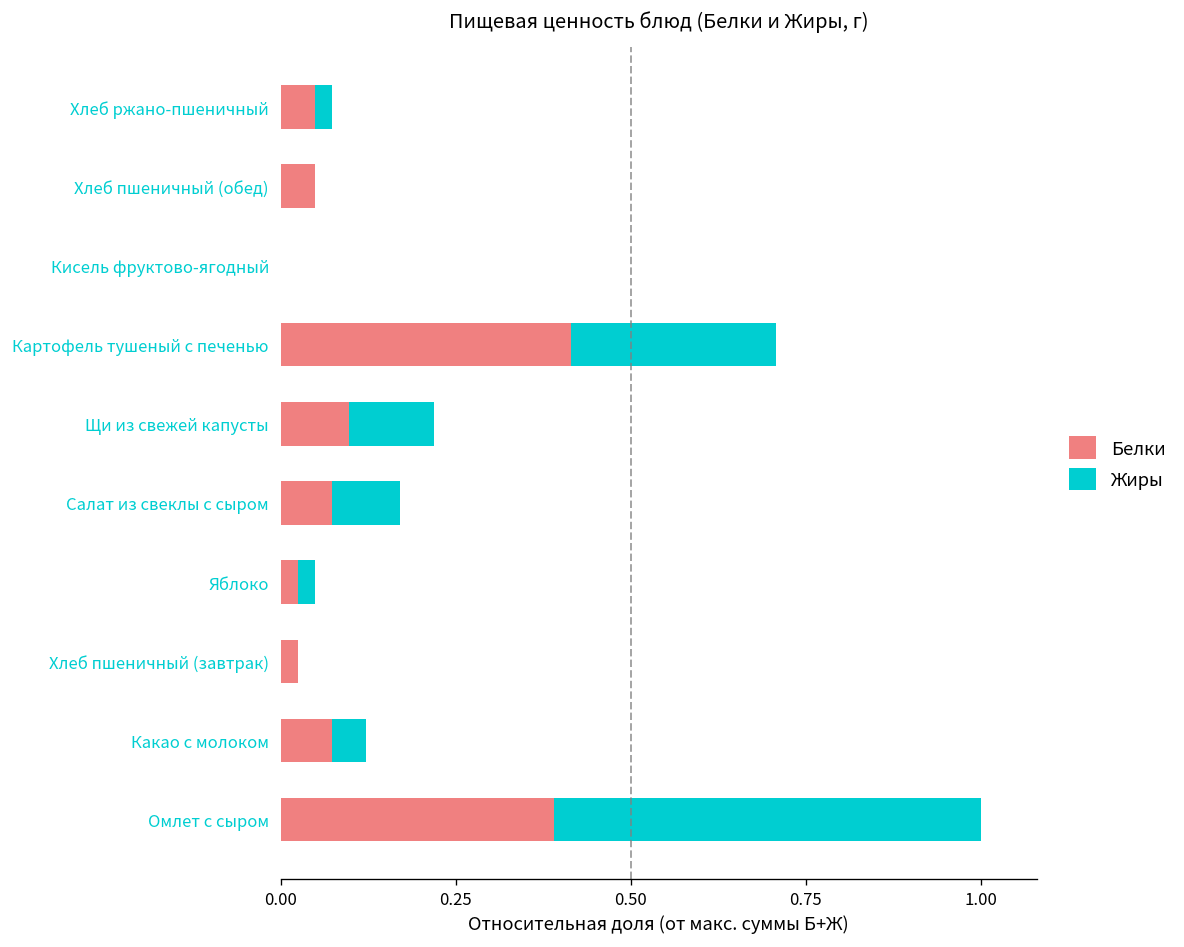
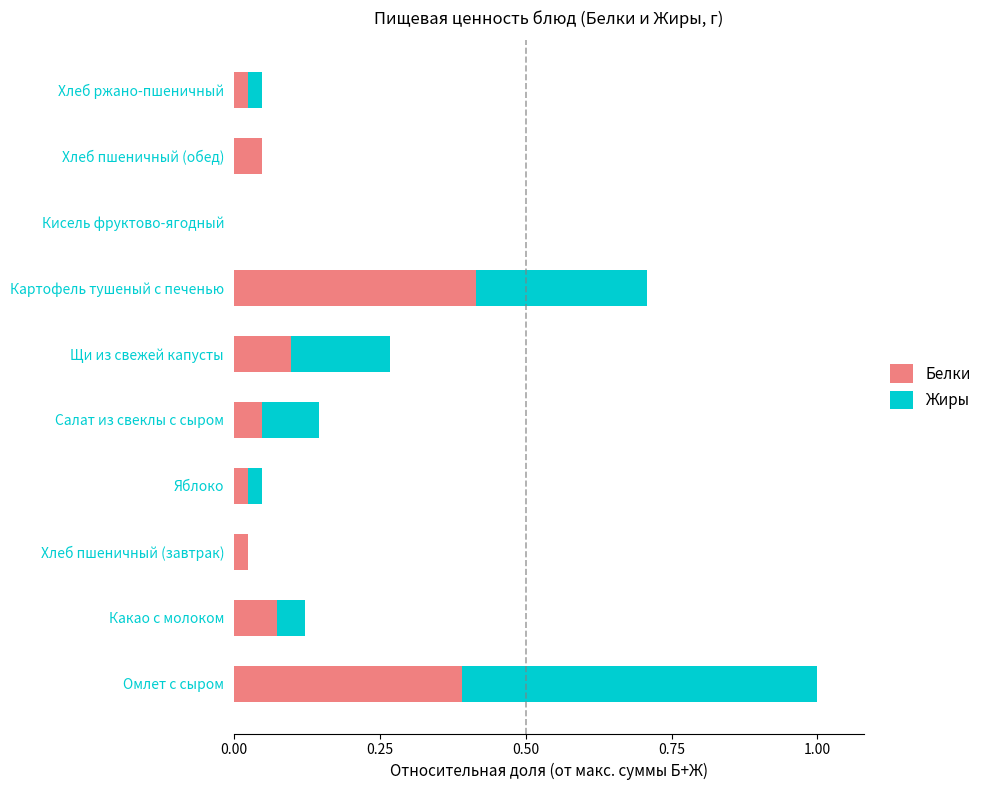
  {
    "Белки": {
-     "Хлеб ржано-пшеничный": 0.05,
+     "Хлеб ржано-пшеничный": 0.02,
      "Хлеб пшеничный (обед)": 0.05,
      "Кисель фруктово-ягодный": 0.00,
      "Картофель тушеный с печенью": 0.41,
      "Щи из свежей капусты": 0.10,
-     "Салат из свеклы с сыром": 0.07,
+     "Салат из свеклы с сыром": 0.05,
      "Яблоко": 0.02,
      "Хлеб пшеничный (завтрак)": 0.02,
      "Какао с молоком": 0.07,
      "Омлет с сыром": 0.39
    },
    "Жиры": {
      "Хлеб ржано-пшеничный": 0.02,
      "Хлеб пшеничный (обед)": 0.00,
      "Кисель фруктово-ягодный": 0.00,
      "Картофель тушеный с печенью": 0.29,
-     "Щи из свежей капусты": 0.12,
+     "Щи из свежей капусты": 0.17,
      "Салат из свеклы с сыром": 0.10,
      "Яблоко": 0.02,
      "Хлеб пшеничный (завтрак)": 0.00,
      "Какао с молоком": 0.05,
      "Омлет с сыром": 0.61
    }
  }
